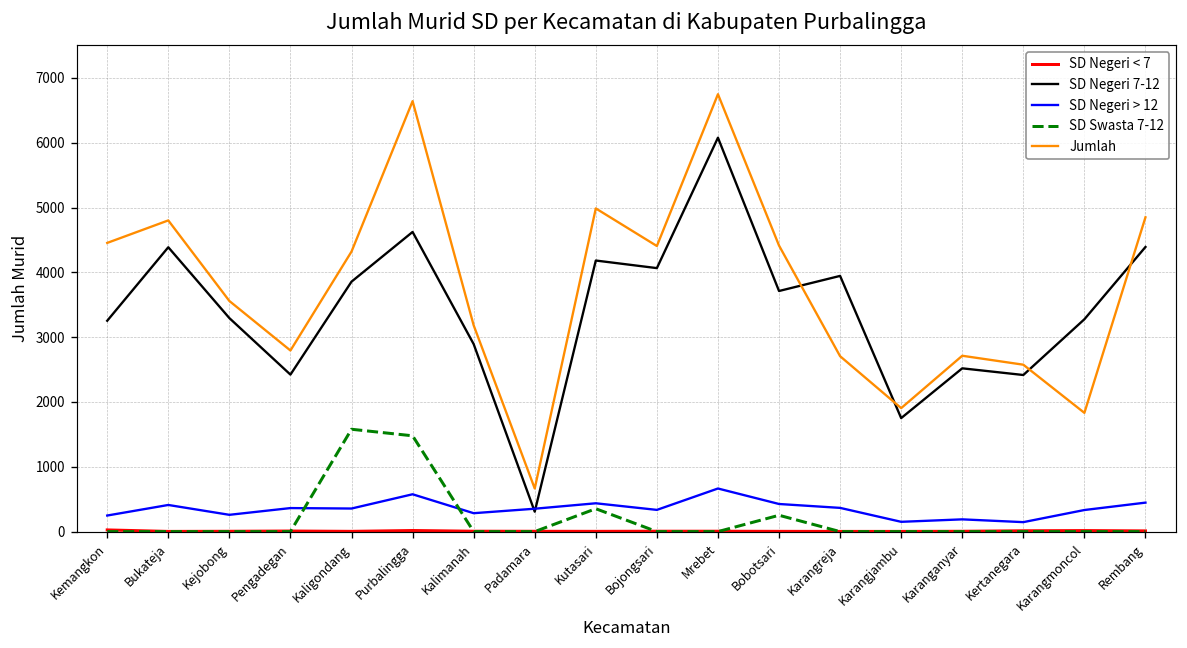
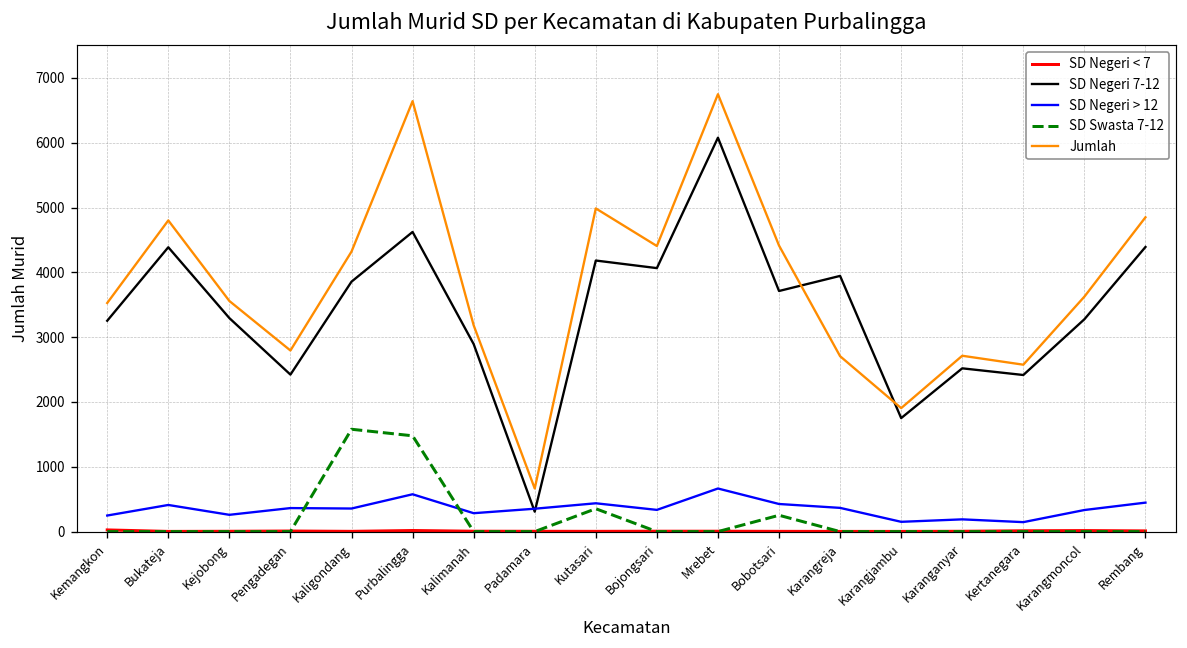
  {
    "SD Negeri < 7": {
      "Kaligondang": 0,
      "Purbalingga": 0,
      "Kutasari": 0,
      "Bobotsari": 0
    },
    "SD Negeri 7-12": {
      "Kemangkon": 3300,
      "Bukateja": 4400,
      "Kejobong": 3300,
      "Pengadegan": 2400,
      "Kaligondang": 3900,
      "Purbalingga": 4600,
      "Kalimanah": 2900,
      "Kutasari": 4200,
      "Bojongsari": 4100,
      "Mrebet": 6100,
      "Bobotsari": 3700,
      "Karangreja": 3900,
      "Karangjambu": 1800,
      "Karanganyar": 2500,
      "Kertanegara": 2400,
      "Karangmoncol": 3300,
      "Rembang": 4400
    },
    "SD Negeri > 12": {
      "Kemangkon": 200,
      "Bukateja": 400,
      "Kejobong": 300,
      "Pengadegan": 400,
      "Kaligondang": 400,
      "Purbalingga": 600,
      "Kalimanah": 300,
      "Kutasari": 400,
      "Bojongsari": 300,
      "Mrebet": 700,
      "Bobotsari": 400,
      "Karangreja": 400,
      "Karangjambu": 200,
      "Karanganyar": 200,
      "Kertanegara": 100,
      "Karangmoncol": 300,
      "Rembang": 400
    },
    "SD Swasta 7-12": {
      "Kaligondang": 1600,
      "Purbalingga": 1500,
      "Kutasari": 400,
      "Bobotsari": 300
    },
    "Jumlah": {
-     "Kemangkon": 4500,
+     "Kemangkon": 3500,
      "Bukateja": 4800,
      "Kejobong": 3600,
      "Pengadegan": 2800,
      "Kaligondang": 4300,
      "Purbalingga": 6600,
      "Kalimanah": 3200,
      "Padamara": 700,
      "Kutasari": 5000,
      "Bojongsari": 4400,
      "Mrebet": 6700,
      "Bobotsari": 4400,
      "Karangreja": 2700,
      "Karangjambu": 1900,
      "Karanganyar": 2700,
      "Kertanegara": 2600,
-     "Karangmoncol": 1800,
+     "Karangmoncol": 3600,
      "Rembang": 4800
    }
  }
